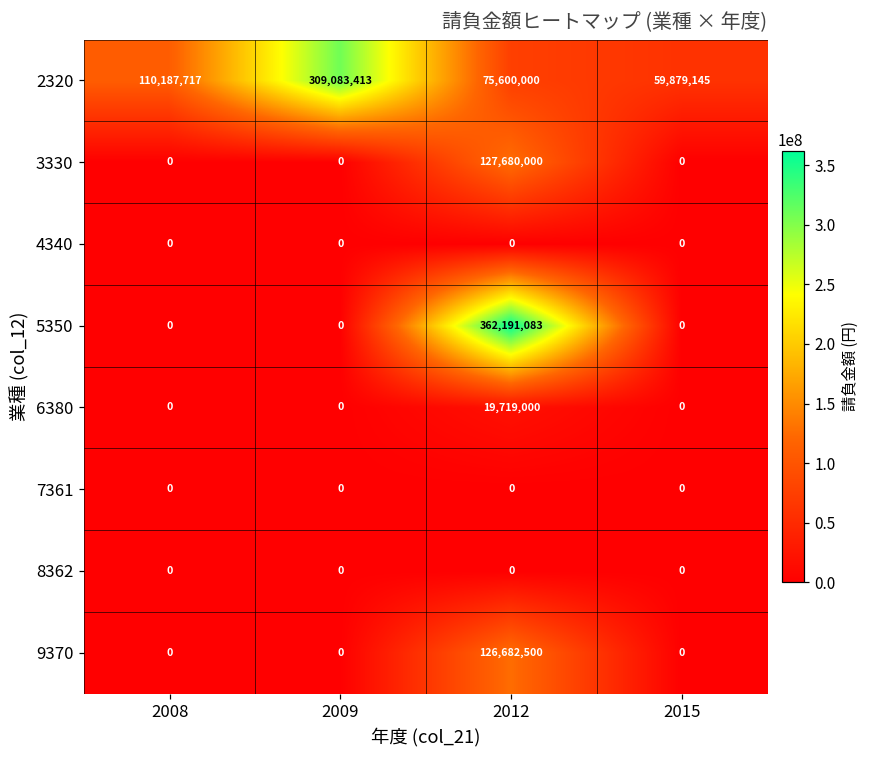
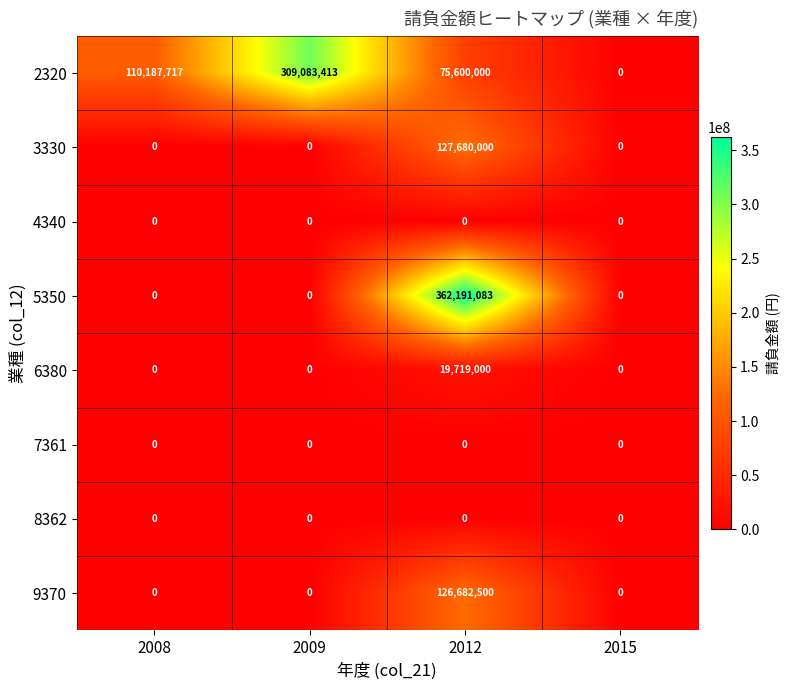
  {
    "2320": {
      "2008": "110,187,717",
      "2009": "309,083,413",
      "2012": "75,600,000",
-     "2015": "59,879,145"
+     "2015": "0"
    },
    "3330": {
      "2008": "0",
      "2009": "0",
      "2012": "127,680,000",
      "2015": "0"
    },
    "4340": {
      "2008": "0",
      "2009": "0",
      "2012": "0",
      "2015": "0"
    },
    "5350": {
      "2008": "0",
      "2009": "0",
      "2012": "362,191,083",
      "2015": "0"
    },
    "6380": {
      "2008": "0",
      "2009": "0",
      "2012": "19,719,000",
      "2015": "0"
    },
    "7361": {
      "2008": "0",
      "2009": "0",
      "2012": "0",
      "2015": "0"
    },
    "8362": {
      "2008": "0",
      "2009": "0",
      "2012": "0",
      "2015": "0"
    },
    "9370": {
      "2008": "0",
      "2009": "0",
      "2012": "126,682,500",
      "2015": "0"
    }
  }
